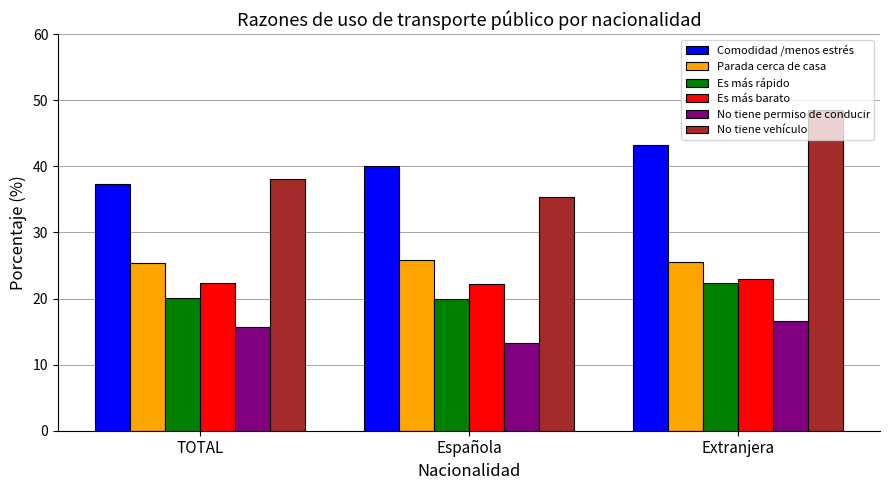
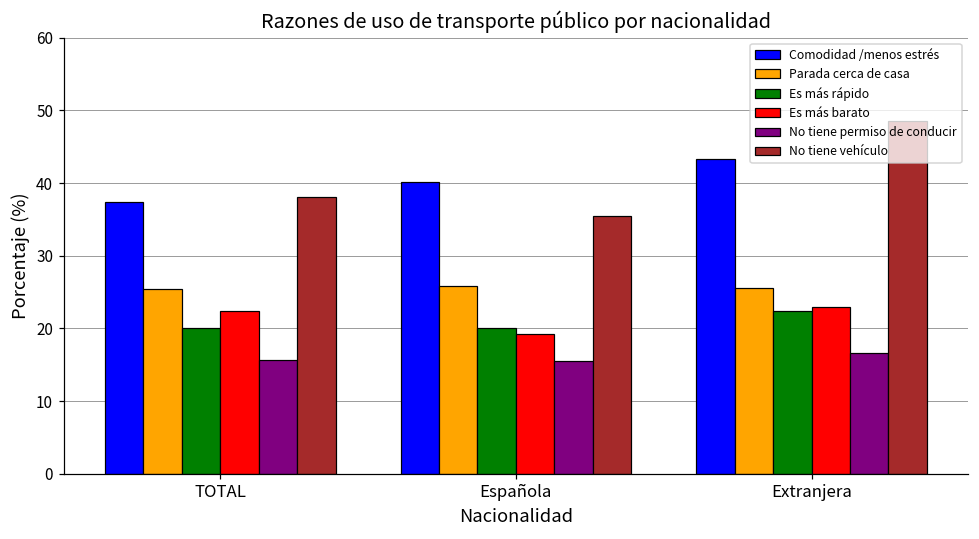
  {
    "Comodidad /menos estrés": {
      "TOTAL": 37,
      "Española": 40,
      "Extranjera": 43
    },
    "Parada cerca de casa": {
      "TOTAL": 25,
      "Española": 26,
      "Extranjera": 26
    },
    "Es más rápido": {
      "TOTAL": 20,
      "Española": 20,
      "Extranjera": 22
    },
    "Es más barato": {
      "TOTAL": 22,
-     "Española": 22,
+     "Española": 19,
      "Extranjera": 23
    },
    "No tiene permiso de conducir": {
      "TOTAL": 16,
-     "Española": 13,
+     "Española": 16,
      "Extranjera": 17
    },
    "No tiene vehículo": {
      "TOTAL": 38,
      "Española": 35
    }
  }
